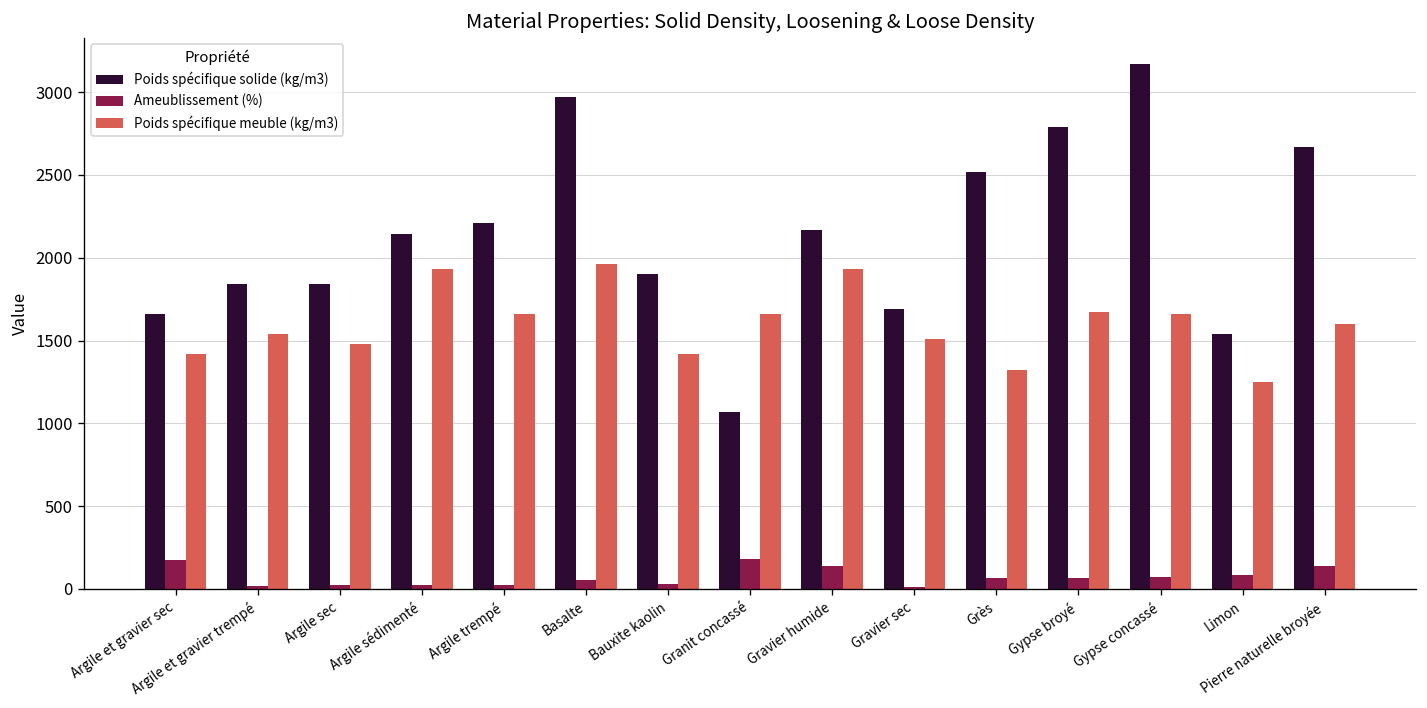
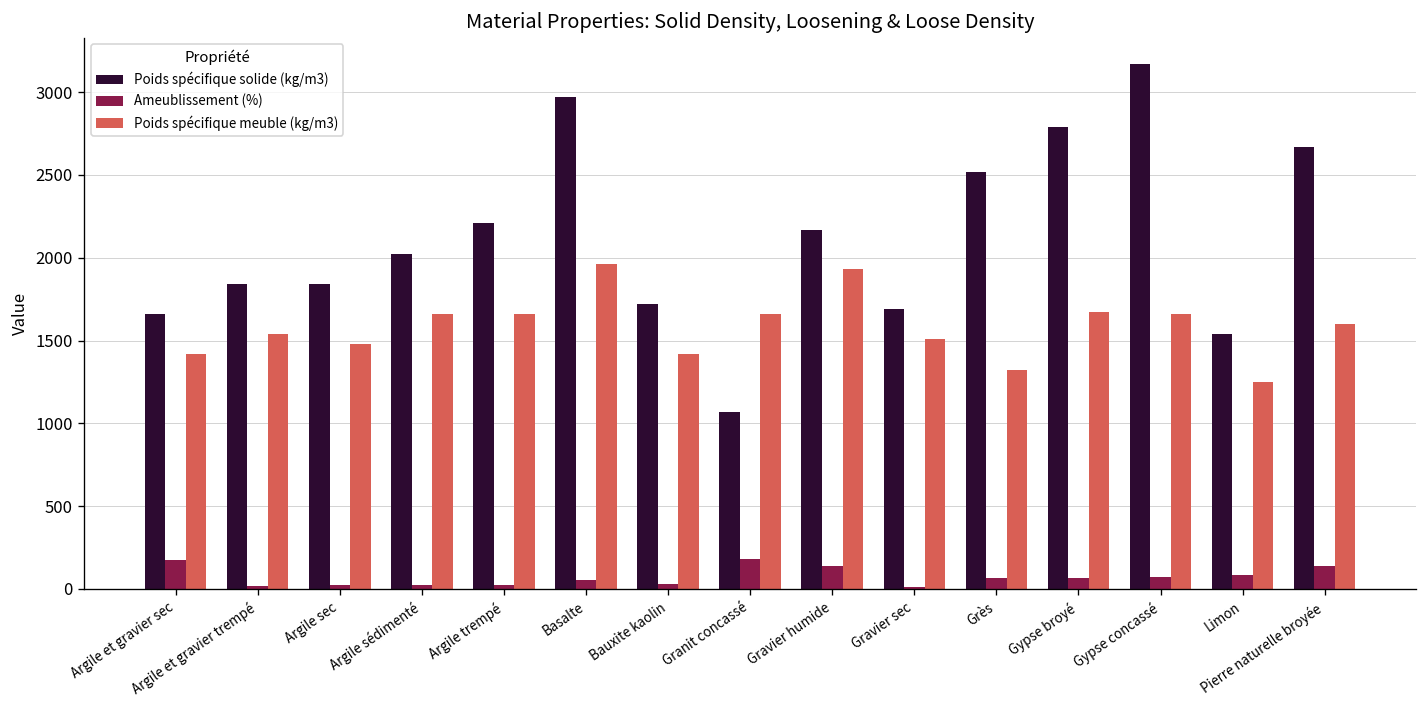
  {
    "Poids spécifique solide (kg/m3)": {
      "Argile et gravier sec": 1660,
      "Argile et gravier trempé": 1840,
      "Argile sec": 1840,
-     "Argile sédimenté": 2140,
+     "Argile sédimenté": 2020,
      "Argile trempé": 2210,
      "Basalte": 2970,
-     "Bauxite kaolin": 1900,
+     "Bauxite kaolin": 1720,
      "Granit concassé": 1070,
      "Gravier humide": 2170,
      "Gravier sec": 1690,
      "Grès": 2520,
      "Gypse broyé": 2790,
      "Gypse concassé": 3170,
      "Limon": 1540,
      "Pierre naturelle broyée": 2670
    },
    "Ameublissement (%)": {
      "Argile et gravier sec": 170,
      "Argile et gravier trempé": 20,
      "Argile sec": 20,
      "Argile sédimenté": 20,
      "Argile trempé": 20,
      "Basalte": 50,
      "Bauxite kaolin": 30,
      "Granit concassé": 180,
      "Gravier humide": 140,
      "Grès": 70,
      "Gypse broyé": 70,
      "Gypse concassé": 80,
      "Limon": 90,
      "Pierre naturelle broyée": 140
    },
    "Poids spécifique meuble (kg/m3)": {
      "Argile et gravier sec": 1420,
      "Argile et gravier trempé": 1540,
      "Argile sec": 1480,
-     "Argile sédimenté": 1930,
+     "Argile sédimenté": 1660,
      "Argile trempé": 1660,
      "Basalte": 1960,
      "Bauxite kaolin": 1420,
      "Granit concassé": 1660,
      "Gravier humide": 1930,
      "Gravier sec": 1510,
      "Grès": 1320,
      "Gypse broyé": 1670,
      "Gypse concassé": 1660,
      "Limon": 1250,
      "Pierre naturelle broyée": 1600
    }
  }
